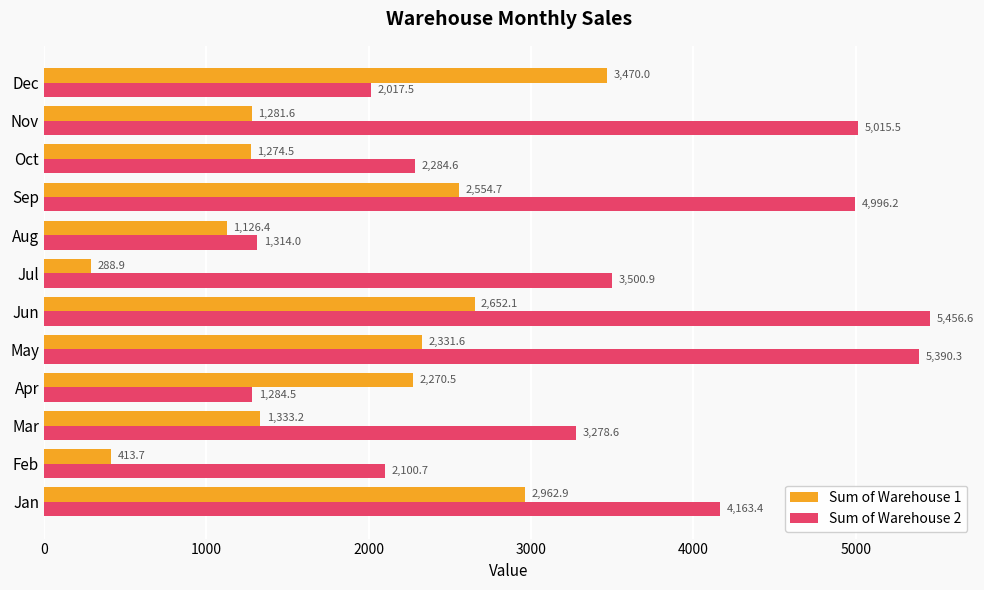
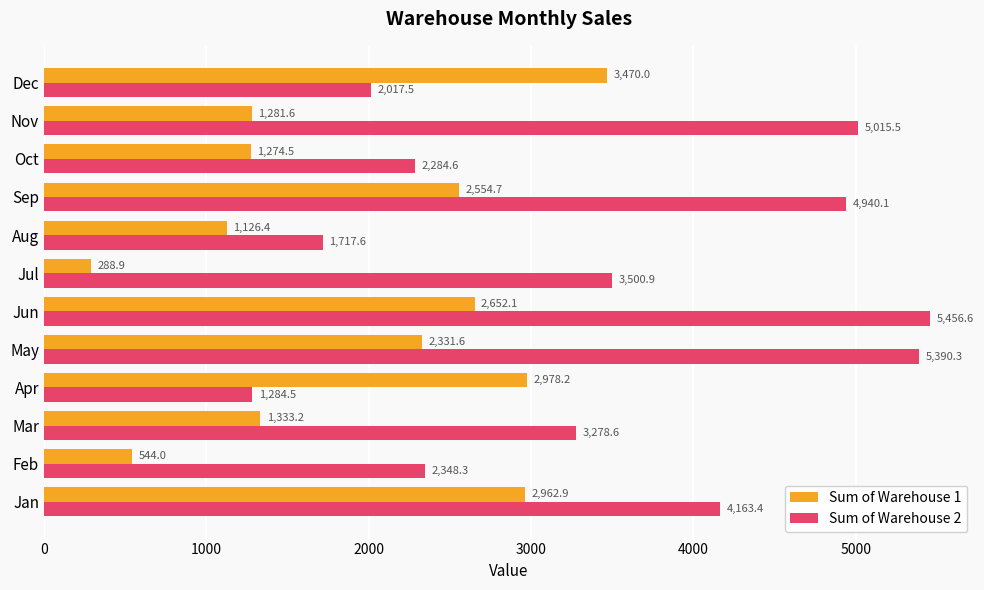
  {
    "Sum of Warehouse 1": {
      "Dec": "3,470.0",
      "Nov": "1,281.6",
      "Oct": "1,274.5",
      "Sep": "2,554.7",
      "Aug": "1,126.4",
      "Jul": "288.9",
      "Jun": "2,652.1",
      "May": "2,331.6",
-     "Apr": "2,270.5",
+     "Apr": "2,978.2",
      "Mar": "1,333.2",
-     "Feb": "413.7",
+     "Feb": "544.0",
      "Jan": "2,962.9"
    },
    "Sum of Warehouse 2": {
      "Dec": "2,017.5",
      "Nov": "5,015.5",
      "Oct": "2,284.6",
-     "Sep": "4,996.2",
-     "Aug": "1,314.0",
+     "Sep": "4,940.1",
+     "Aug": "1,717.6",
      "Jul": "3,500.9",
      "Jun": "5,456.6",
      "May": "5,390.3",
      "Apr": "1,284.5",
      "Mar": "3,278.6",
-     "Feb": "2,100.7",
+     "Feb": "2,348.3",
      "Jan": "4,163.4"
    }
  }
